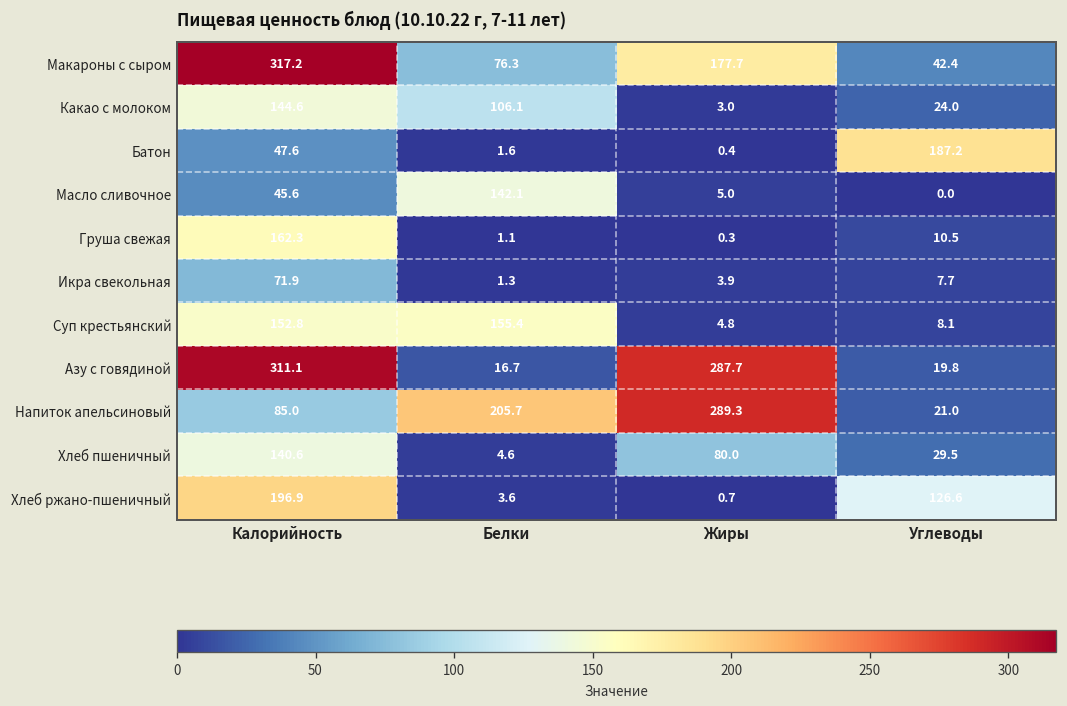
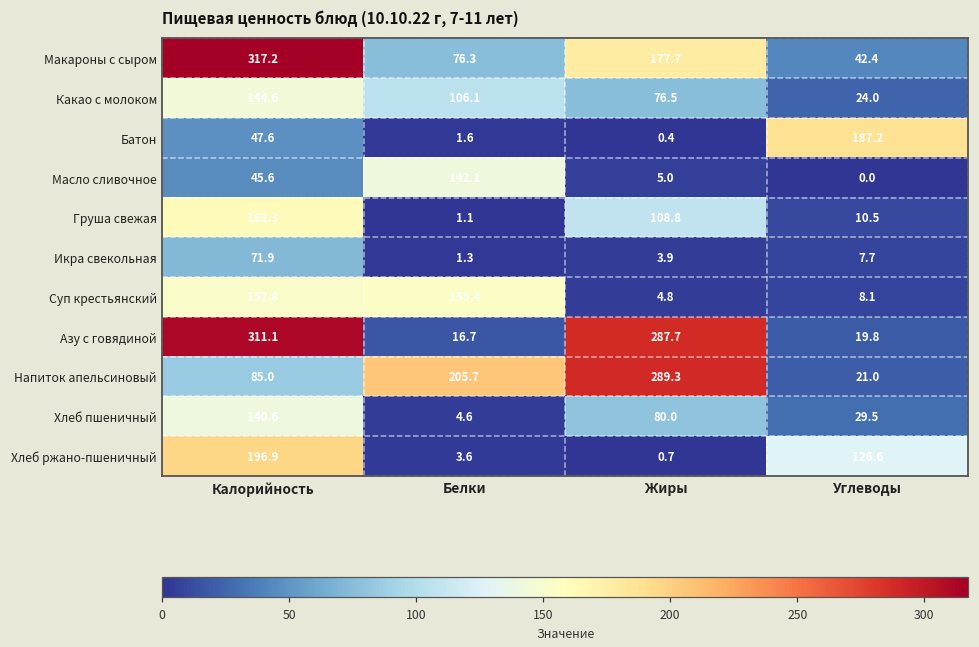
  {
    "Какао с молоком": {
-     "Жиры": 3.0
+     "Жиры": 76.5
    },
    "Груша свежая": {
-     "Жиры": 0.3
+     "Жиры": 108.8
    }
  }
